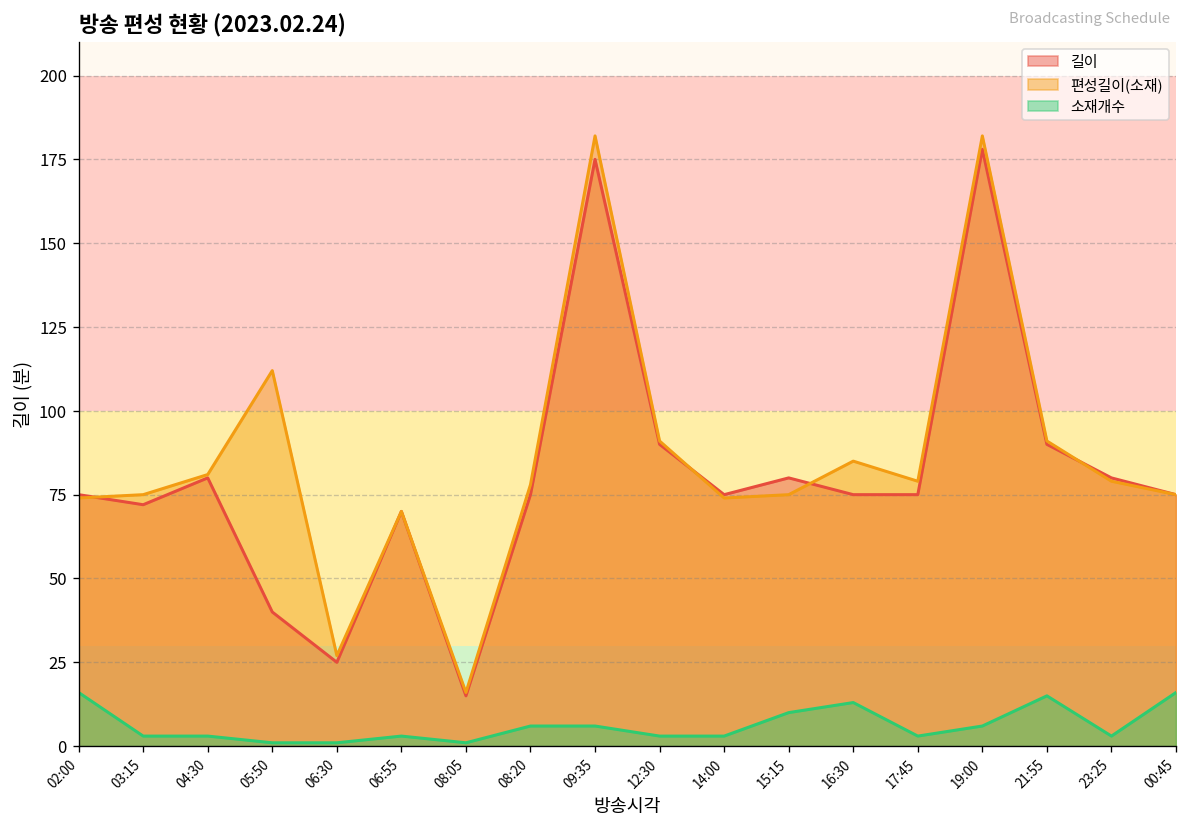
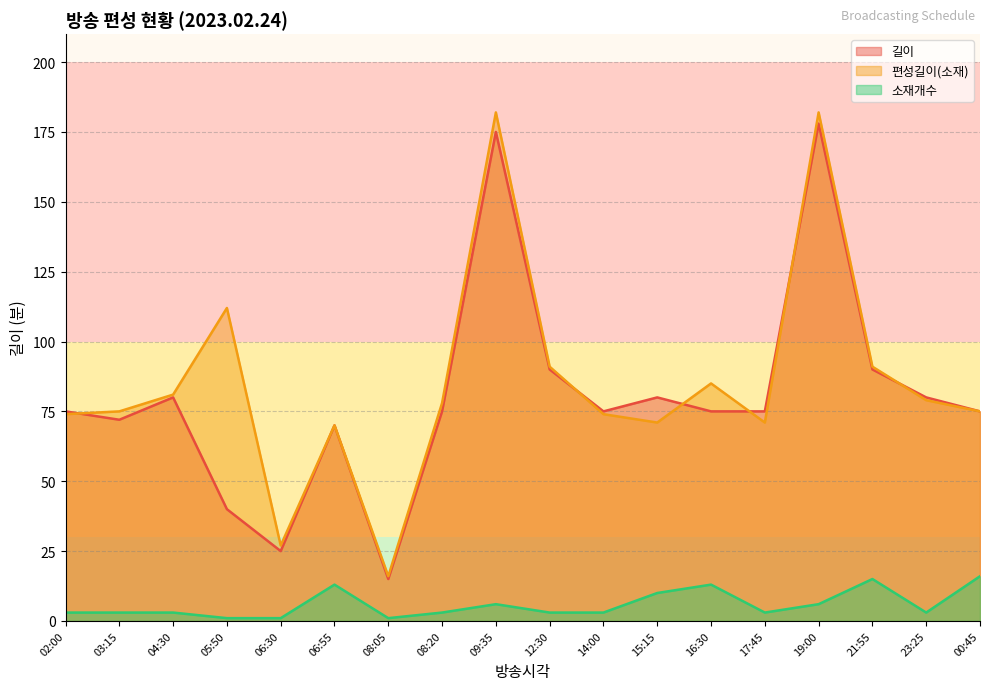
  {
    "길이": {
      "02:00": 75,
      "03:15": 72,
      "04:30": 80,
      "05:50": 40,
      "06:30": 25,
      "08:05": 15,
      "08:20": 75,
      "09:35": 175,
      "12:30": 90,
      "14:00": 75,
      "15:15": 80,
      "16:30": 75,
      "17:45": 75,
      "19:00": 178,
      "21:55": 90,
      "23:25": 80
    },
    "편성길이(소재)": {
      "02:00": 74,
      "03:15": 75,
      "04:30": 81,
      "05:50": 112,
      "06:30": 27,
      "08:05": 16,
      "08:20": 78,
      "09:35": 182,
      "12:30": 91,
      "14:00": 74,
-     "15:15": 75,
+     "15:15": 71,
      "16:30": 85,
-     "17:45": 79,
+     "17:45": 71,
      "19:00": 182,
      "21:55": 91,
      "23:25": 79
    },
    "소재개수": {
-     "02:00": 16,
+     "02:00": 3,
      "03:15": 3,
      "04:30": 3,
      "05:50": 1,
      "06:30": 1,
-     "06:55": 3,
+     "06:55": 13,
      "08:05": 1,
-     "08:20": 6,
+     "08:20": 3,
      "09:35": 6,
      "12:30": 3,
      "14:00": 3,
      "15:15": 10,
      "16:30": 13,
      "17:45": 3,
      "19:00": 6,
      "21:55": 15,
      "23:25": 3,
      "00:45": 16
    }
  }
